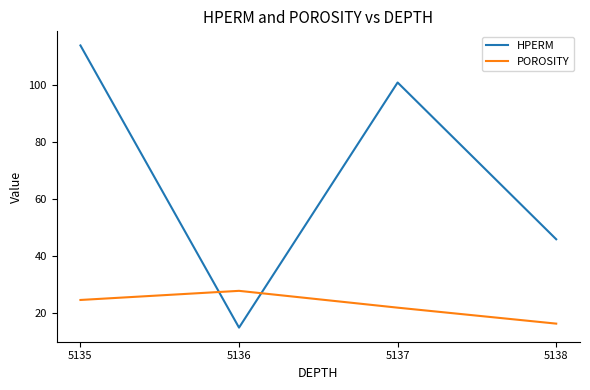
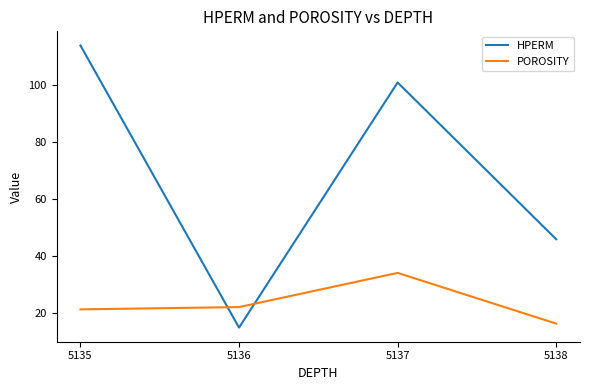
  {
    "HPERM": {
      "5135": 114,
      "5136": 15,
      "5137": 101,
      "5138": 46
    },
    "POROSITY": {
-     "5135": 25,
-     "5136": 28,
-     "5137": 22,
+     "5135": 21,
+     "5136": 22,
+     "5137": 34,
      "5138": 16
    }
  }
